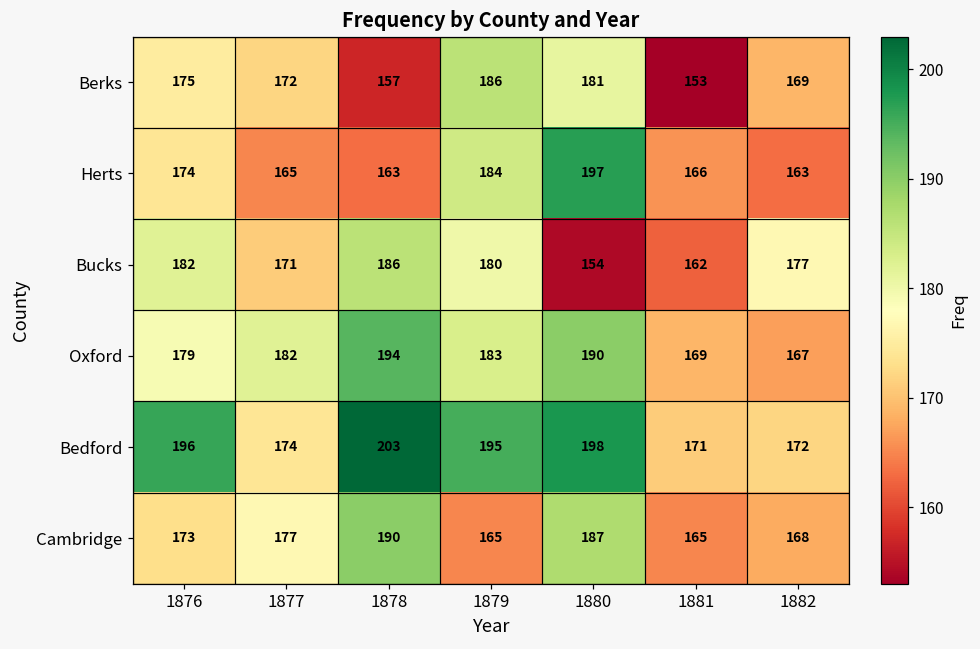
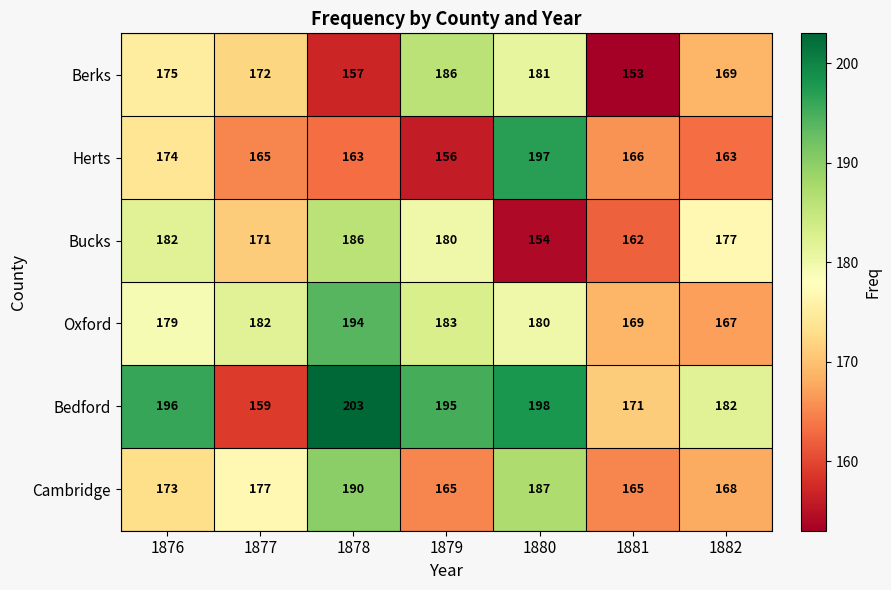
  {
    "Berks": {
      "1876": 175,
      "1877": 172,
      "1878": 157,
      "1879": 186,
      "1880": 181,
      "1881": 153,
      "1882": 169
    },
    "Herts": {
      "1876": 174,
      "1877": 165,
      "1878": 163,
-     "1879": 184,
+     "1879": 156,
      "1880": 197,
      "1881": 166,
      "1882": 163
    },
    "Bucks": {
      "1876": 182,
      "1877": 171,
      "1878": 186,
      "1879": 180,
      "1880": 154,
      "1881": 162,
      "1882": 177
    },
    "Oxford": {
      "1876": 179,
      "1877": 182,
      "1878": 194,
      "1879": 183,
-     "1880": 190,
+     "1880": 180,
      "1881": 169,
      "1882": 167
    },
    "Bedford": {
      "1876": 196,
-     "1877": 174,
+     "1877": 159,
      "1878": 203,
      "1879": 195,
      "1880": 198,
      "1881": 171,
-     "1882": 172
+     "1882": 182
    },
    "Cambridge": {
      "1876": 173,
      "1877": 177,
      "1878": 190,
      "1879": 165,
      "1880": 187,
      "1881": 165,
      "1882": 168
    }
  }
